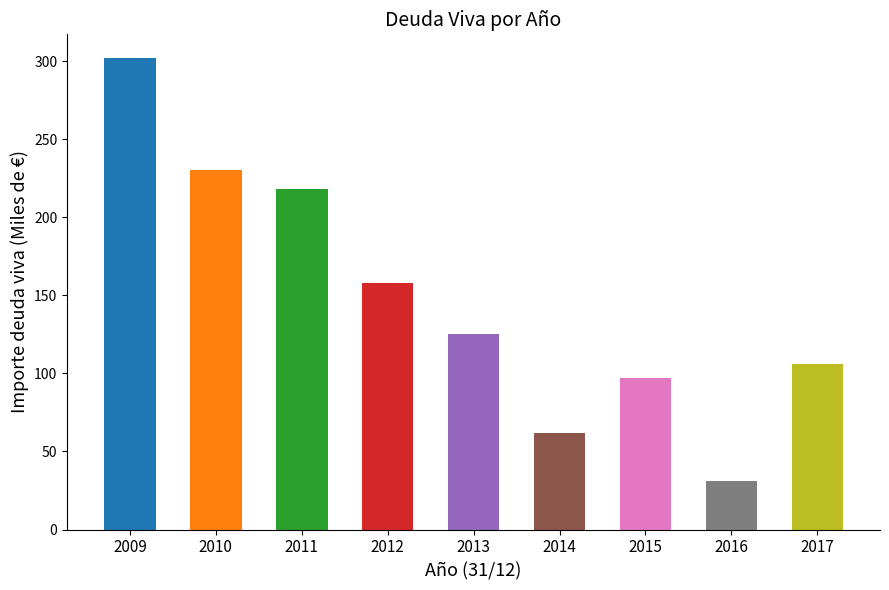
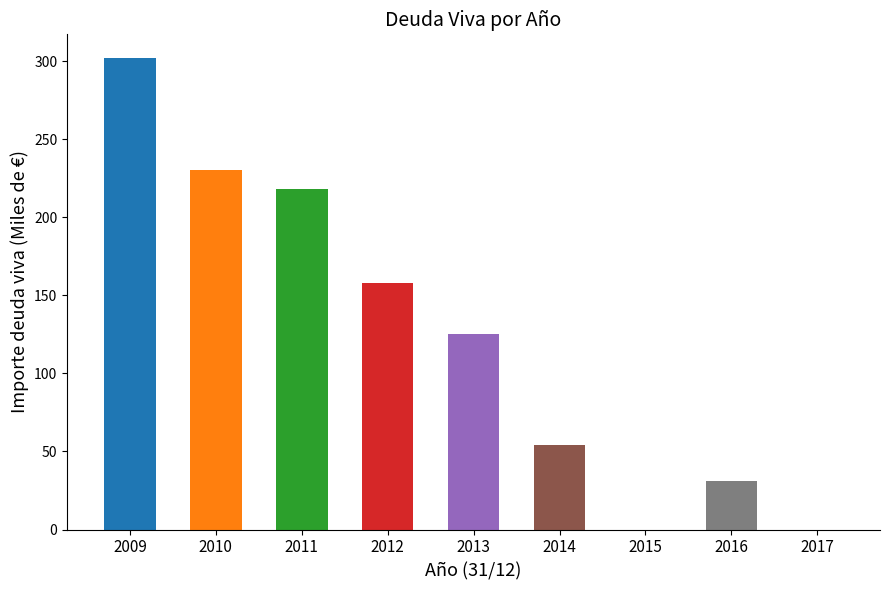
  {
    "2009": 302,
    "2010": 230,
    "2011": 218,
    "2012": 158,
    "2013": 125,
-   "2014": 62,
-   "2015": 97,
+   "2014": 54,
+   "2015": 0,
    "2016": 31,
-   "2017": 106
+   "2017": 0
  }
